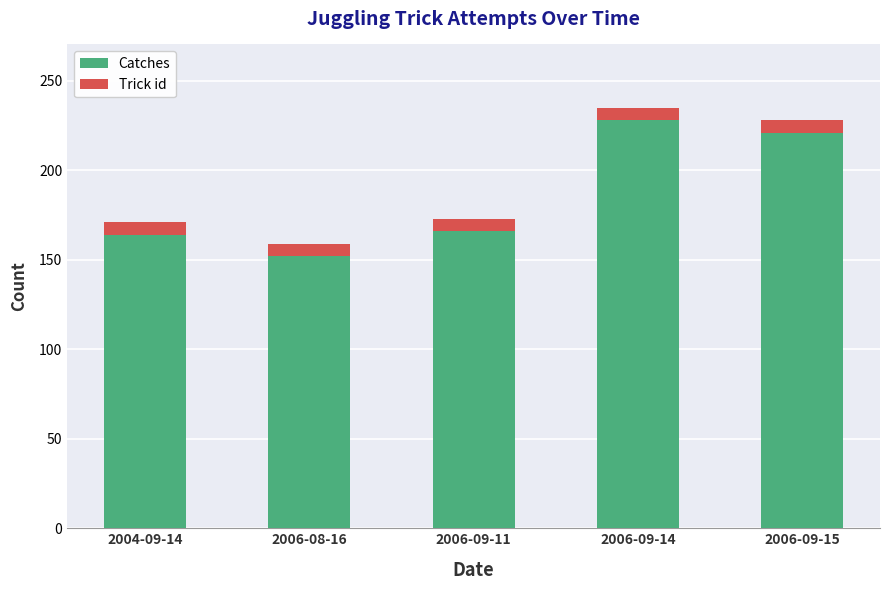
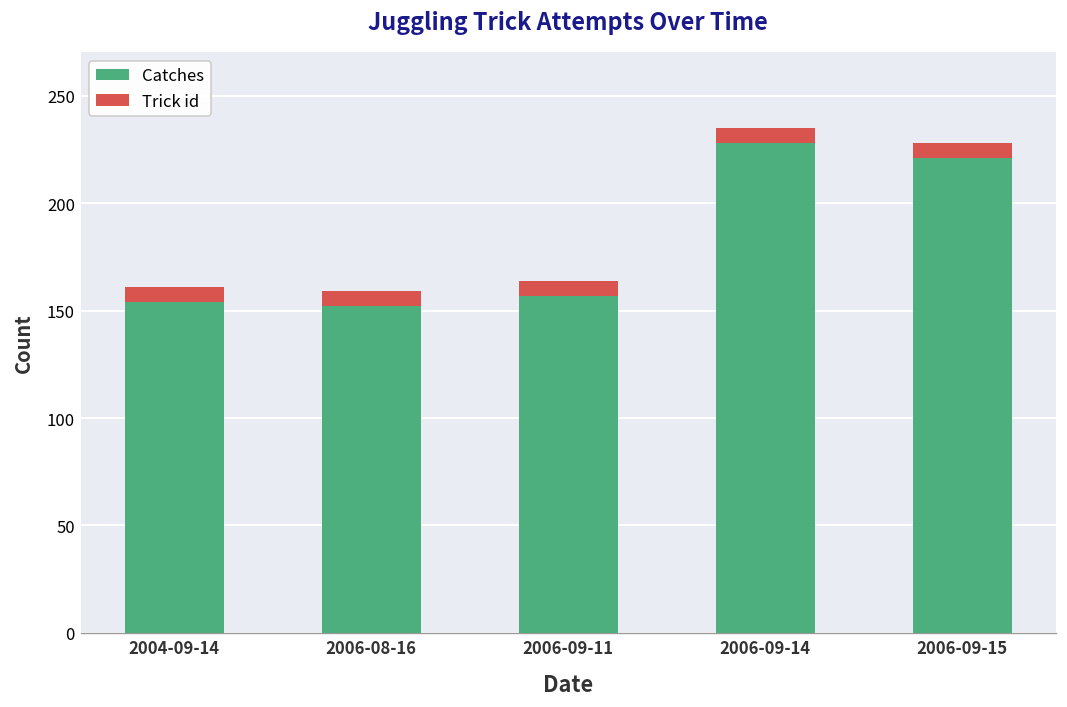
  {
    "Catches": {
-     "2004-09-14": 164,
+     "2004-09-14": 154,
      "2006-08-16": 152,
-     "2006-09-11": 166,
+     "2006-09-11": 157,
      "2006-09-14": 228,
      "2006-09-15": 221
    },
    "Trick id": {
      "2004-09-14": 7,
      "2006-08-16": 7,
      "2006-09-11": 7,
      "2006-09-14": 7,
      "2006-09-15": 7
    }
  }
